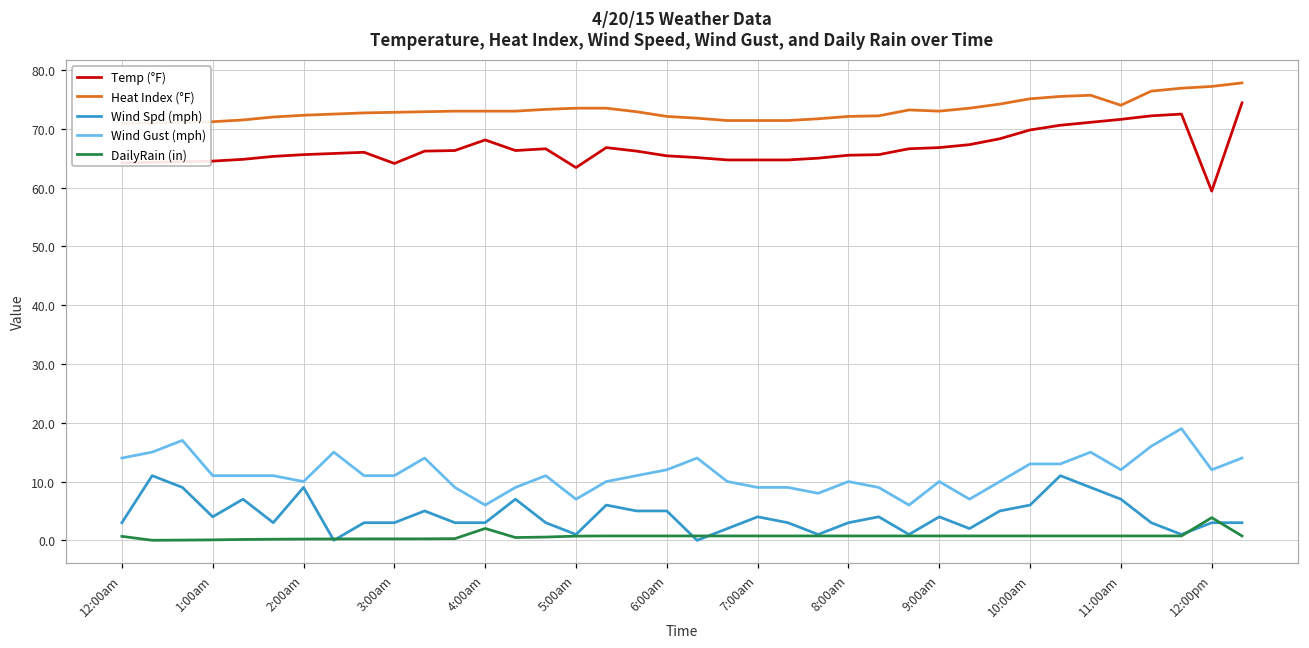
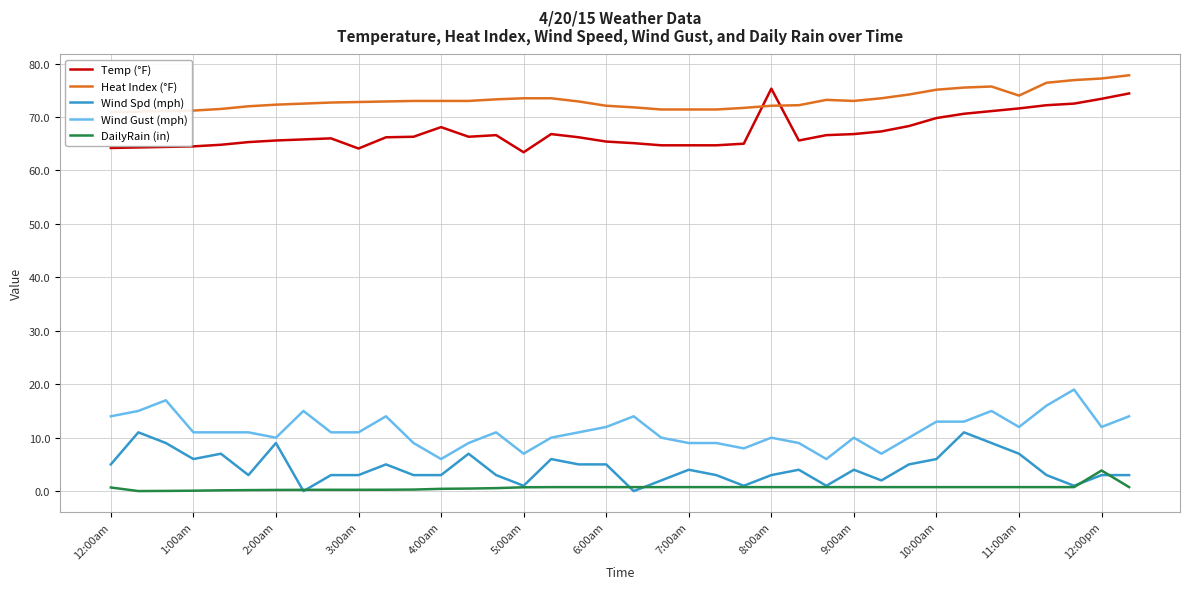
  {
    "Temp (°F)": {
      "12:00am": 64,
      "1:00am": 65,
      "2:00am": 66,
      "3:00am": 64,
      "4:00am": 68,
      "5:00am": 63,
      "6:00am": 65,
      "7:00am": 65,
-     "8:00am": 66,
+     "8:00am": 75,
      "9:00am": 67,
      "10:00am": 70,
      "11:00am": 72,
-     "12:00pm": 59
+     "12:00pm": 73
    },
    "Heat Index (°F)": {
      "1:00am": 71,
      "2:00am": 72,
      "3:00am": 73,
      "4:00am": 73,
      "5:00am": 74,
      "6:00am": 72,
      "7:00am": 71,
      "8:00am": 72,
      "9:00am": 73,
      "10:00am": 75,
      "11:00am": 74,
      "12:00pm": 77
    },
    "Wind Spd (mph)": {
-     "12:00am": 3,
-     "1:00am": 4,
+     "12:00am": 5,
+     "1:00am": 6,
      "2:00am": 9,
      "3:00am": 3,
      "4:00am": 3,
      "6:00am": 5,
      "7:00am": 4,
      "8:00am": 3,
      "9:00am": 4,
      "10:00am": 6,
      "11:00am": 7,
      "12:00pm": 3
    },
    "Wind Gust (mph)": {
      "12:00am": 14,
      "1:00am": 11,
      "2:00am": 10,
      "3:00am": 11,
      "4:00am": 6,
      "5:00am": 7,
      "6:00am": 12,
      "7:00am": 9,
      "8:00am": 10,
      "9:00am": 10,
      "10:00am": 13,
      "11:00am": 12,
      "12:00pm": 12
    },
    "DailyRain (in)": {
      "12:00am": 1,
      "1:00am": 0,
      "2:00am": 0,
      "3:00am": 0,
-     "4:00am": 2,
+     "4:00am": 0,
      "6:00am": 1,
      "7:00am": 1,
      "8:00am": 1,
      "9:00am": 1,
      "10:00am": 1,
      "11:00am": 1,
      "12:00pm": 4
    }
  }
